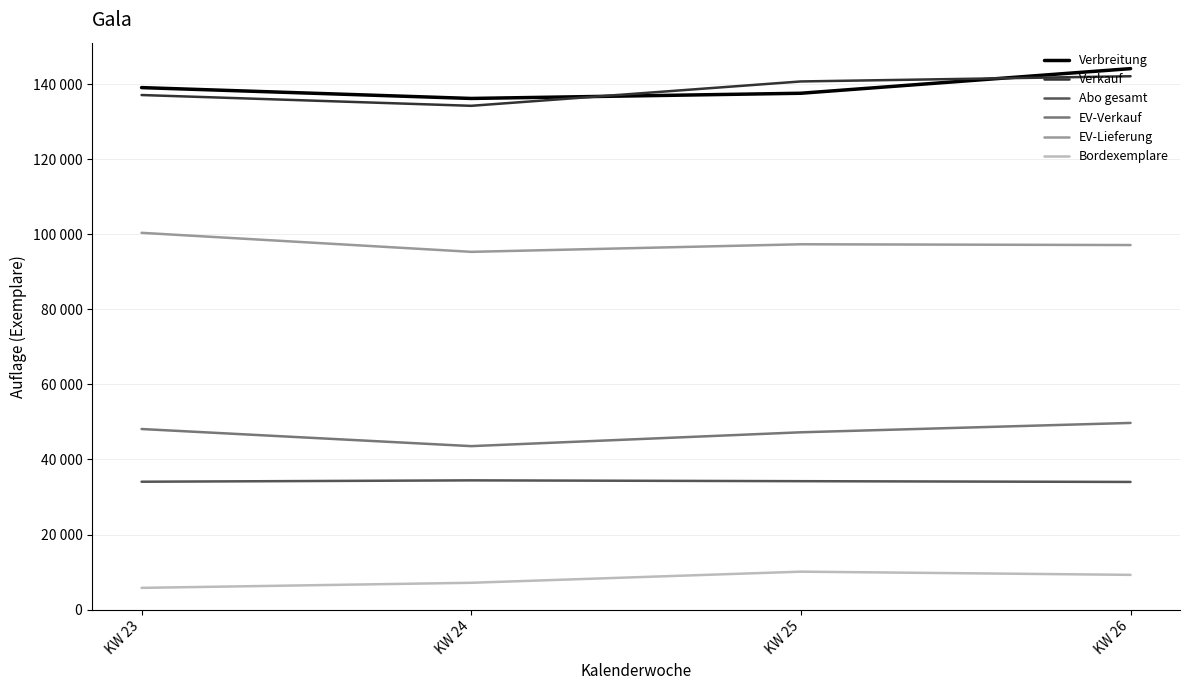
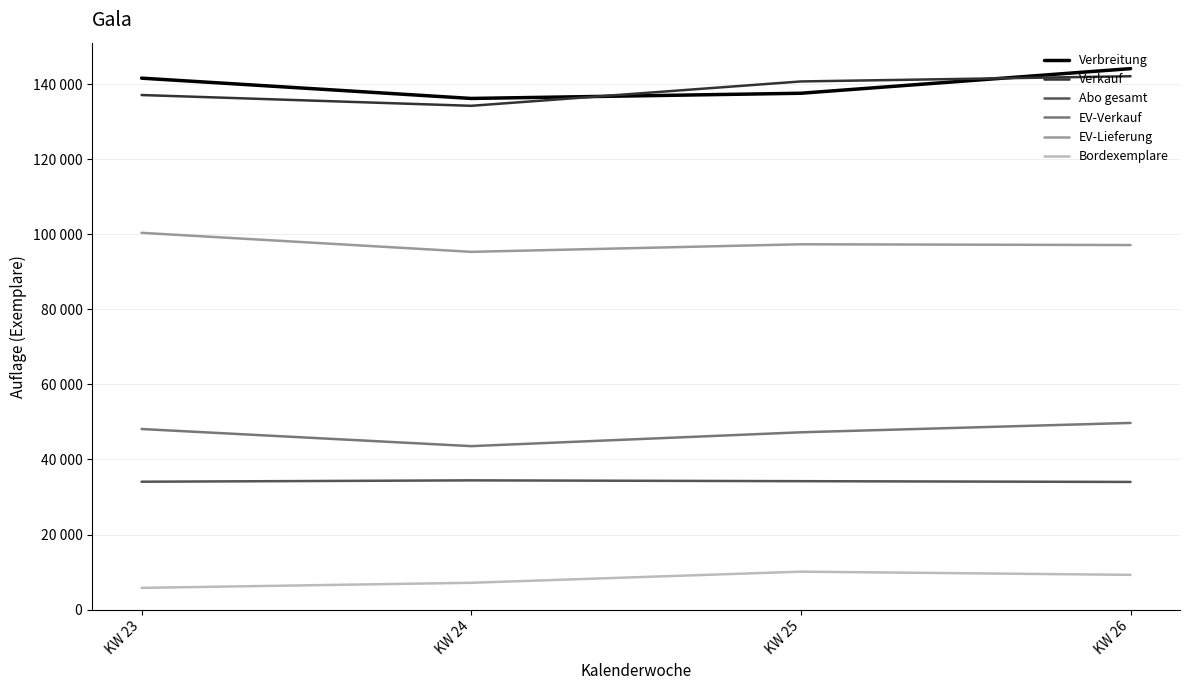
  {
    "Verbreitung": {
-     "KW 23": 139000,
+     "KW 23": 142000,
      "KW 24": 136000,
      "KW 25": 138000,
      "KW 26": 144000
    }
  }
